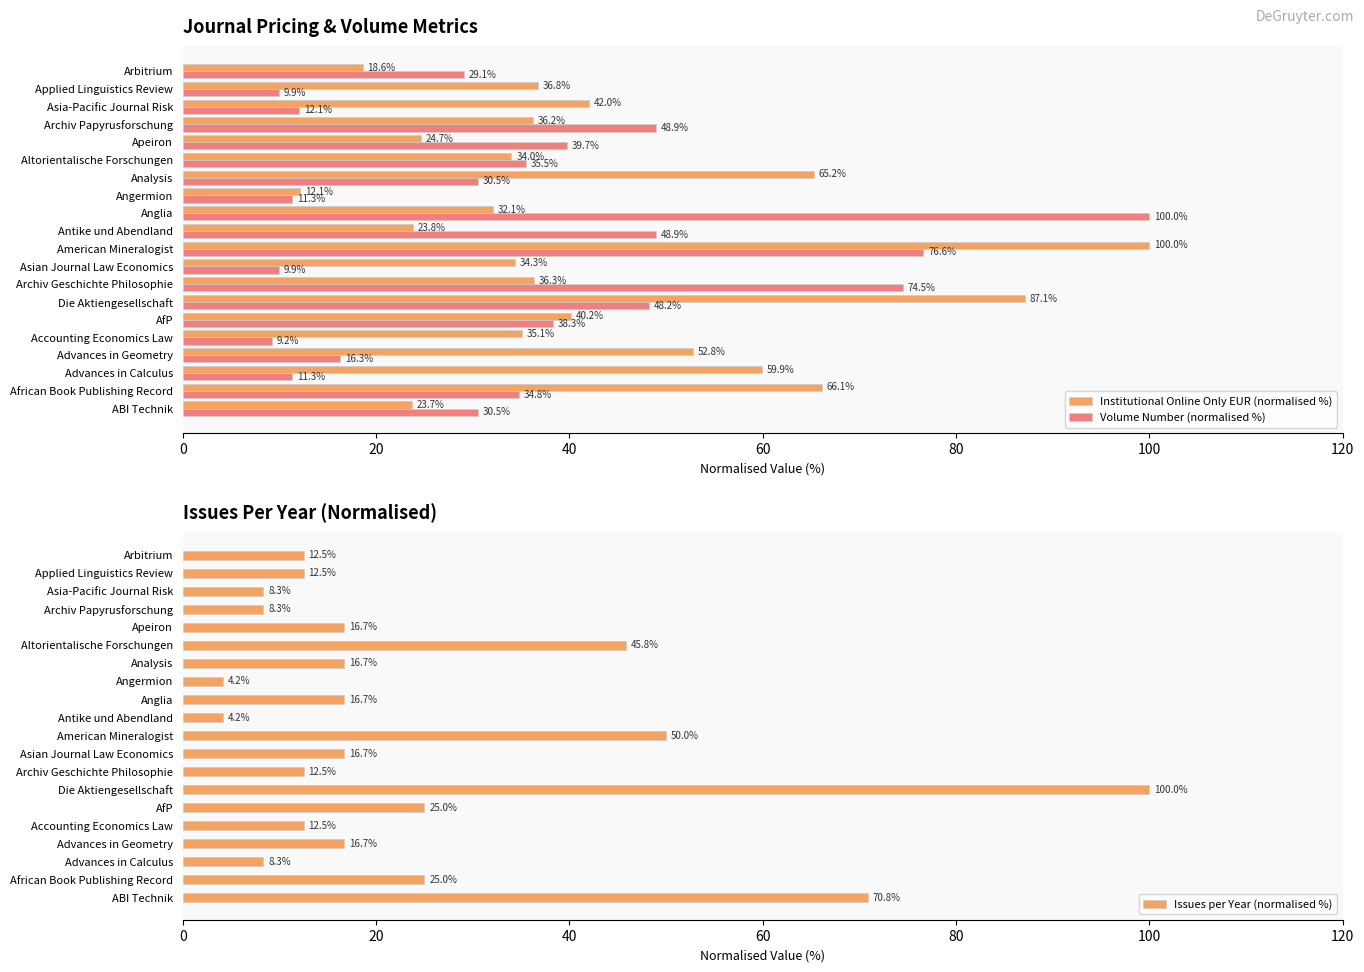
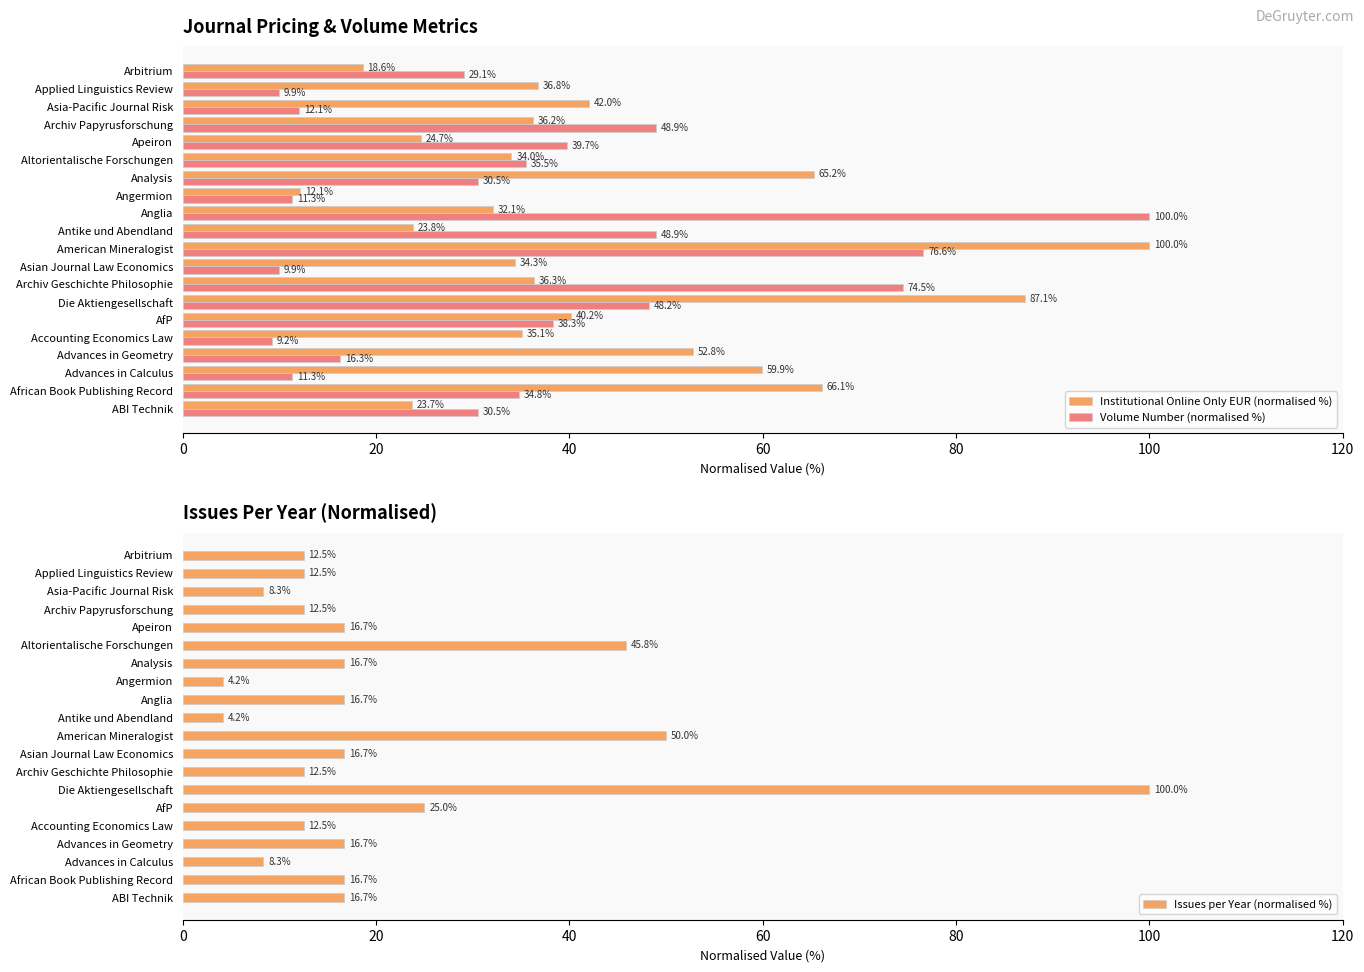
  {
    "Issues Per Year (Normalised)": {
      "Arbitrium": "12.5%",
      "Applied Linguistics Review": "12.5%",
      "Asia-Pacific Journal Risk": "8.3%",
-     "Archiv Papyrusforschung": "8.3%",
+     "Archiv Papyrusforschung": "12.5%",
      "Apeiron": "16.7%",
      "Altorientalische Forschungen": "45.8%",
      "Analysis": "16.7%",
      "Angermion": "4.2%",
      "Anglia": "16.7%",
      "Antike und Abendland": "4.2%",
      "American Mineralogist": "50.0%",
      "Asian Journal Law Economics": "16.7%",
      "Archiv Geschichte Philosophie": "12.5%",
      "Die Aktiengesellschaft": "100.0%",
      "AfP": "25.0%",
      "Accounting Economics Law": "12.5%",
      "Advances in Geometry": "16.7%",
      "Advances in Calculus": "8.3%",
-     "African Book Publishing Record": "25.0%",
-     "ABI Technik": "70.8%"
+     "African Book Publishing Record": "16.7%",
+     "ABI Technik": "16.7%"
    }
  }
